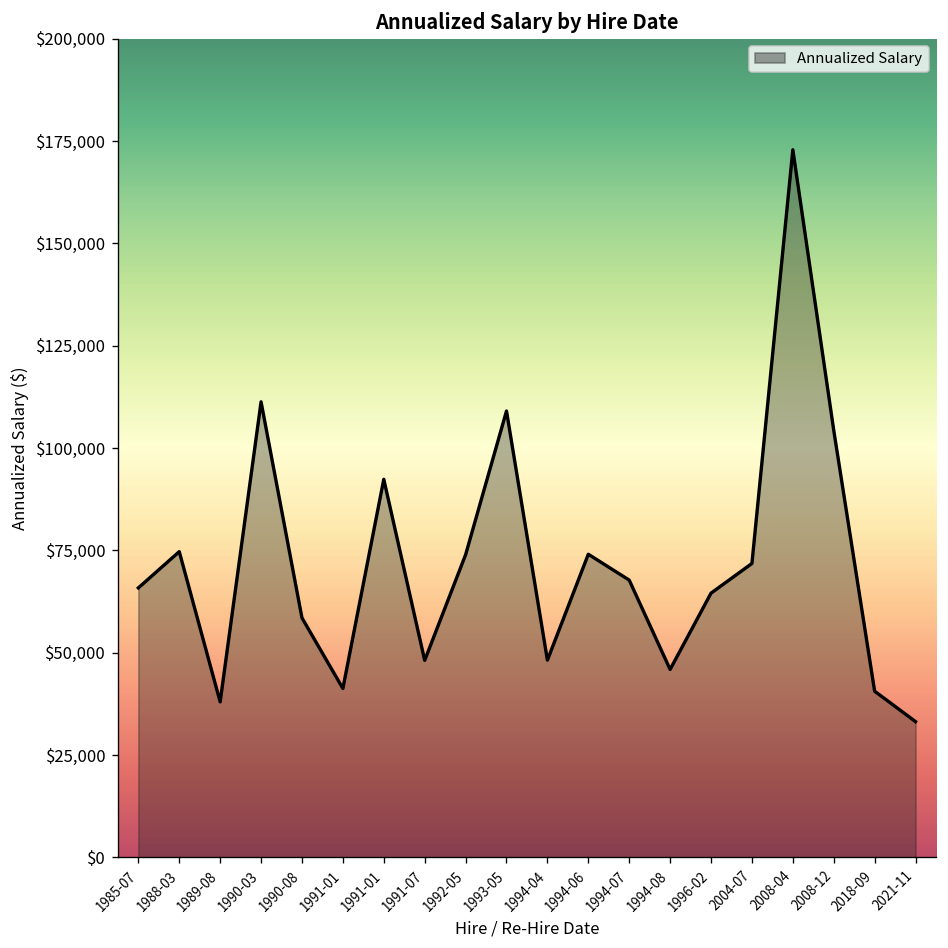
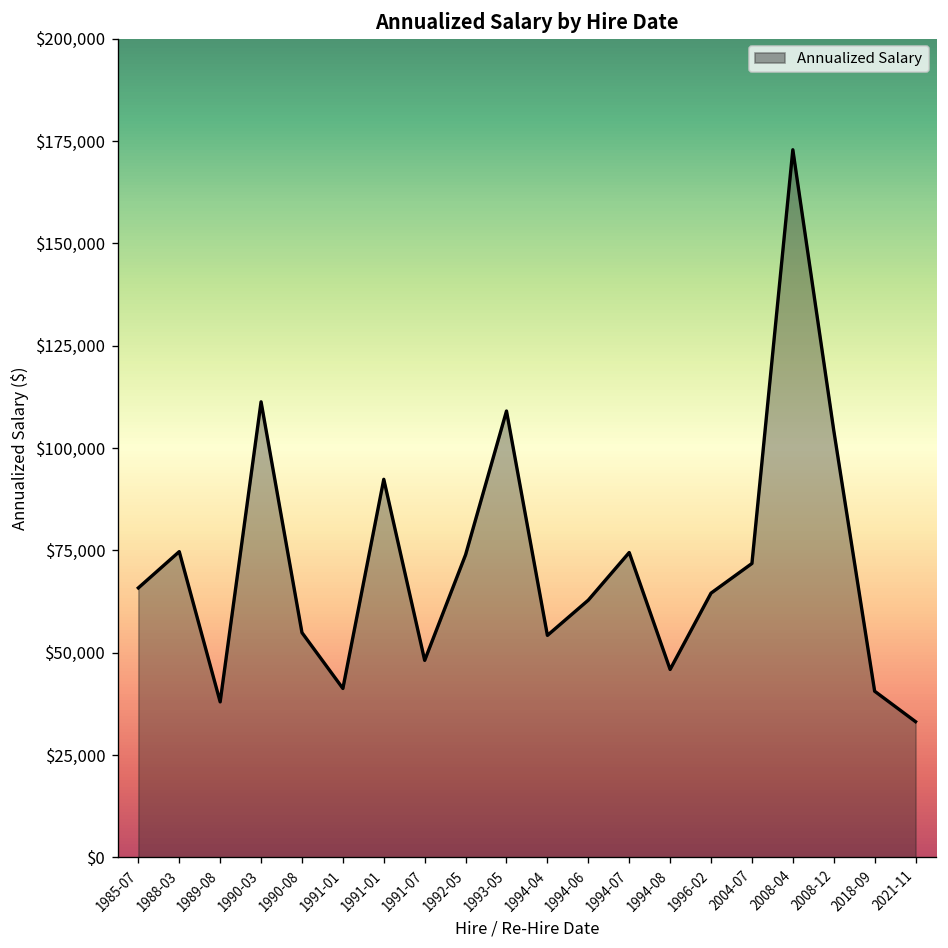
  {
    "1985-07": "$66,000",
    "1988-03": "$75,000",
    "1989-08": "$38,000",
    "1990-03": "$111,000",
-   "1990-08": "$59,000",
+   "1990-08": "$55,000",
    "1991-07": "$48,000",
    "1992-05": "$74,000",
    "1993-05": "$109,000",
-   "1994-04": "$48,000",
-   "1994-06": "$74,000",
-   "1994-07": "$68,000",
+   "1994-04": "$54,000",
+   "1994-06": "$63,000",
+   "1994-07": "$75,000",
    "1994-08": "$46,000",
    "1996-02": "$65,000",
    "2004-07": "$72,000",
    "2008-04": "$173,000",
    "2008-12": "$104,000",
    "2018-09": "$41,000",
    "2021-11": "$33,000"
  }
